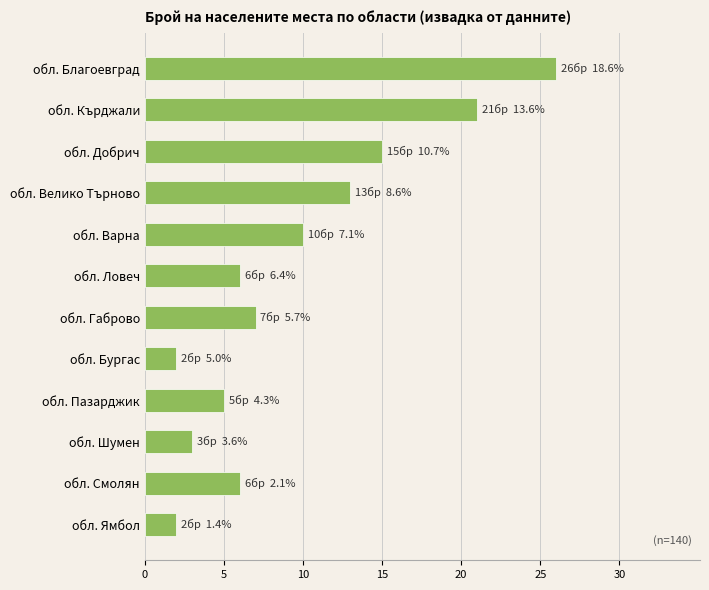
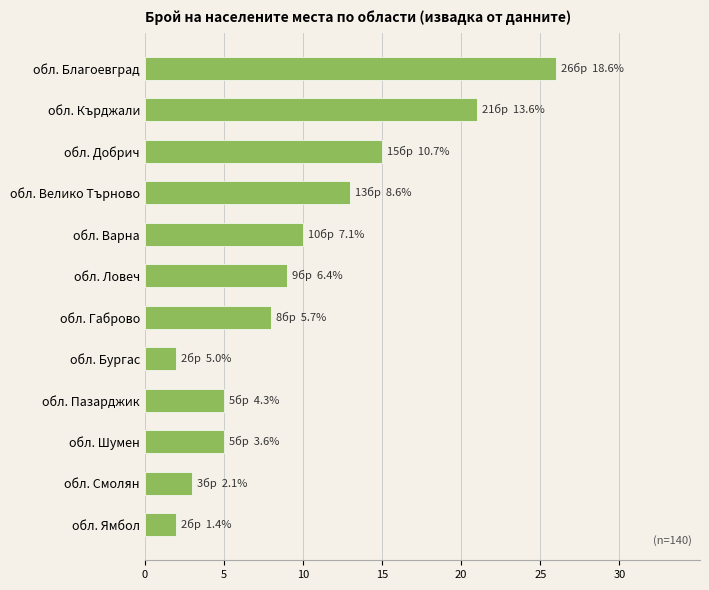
  {
    "обл. Благоевград": 26,
    "обл. Кърджали": 21,
    "обл. Добрич": 15,
    "обл. Велико Търново": 13,
    "обл. Варна": 10,
-   "обл. Ловеч": 6,
-   "обл. Габрово": 7,
+   "обл. Ловеч": 9,
+   "обл. Габрово": 8,
    "обл. Бургас": 2,
    "обл. Пазарджик": 5,
-   "обл. Шумен": 3,
-   "обл. Смолян": 6,
+   "обл. Шумен": 5,
+   "обл. Смолян": 3,
    "обл. Ямбол": 2
  }
